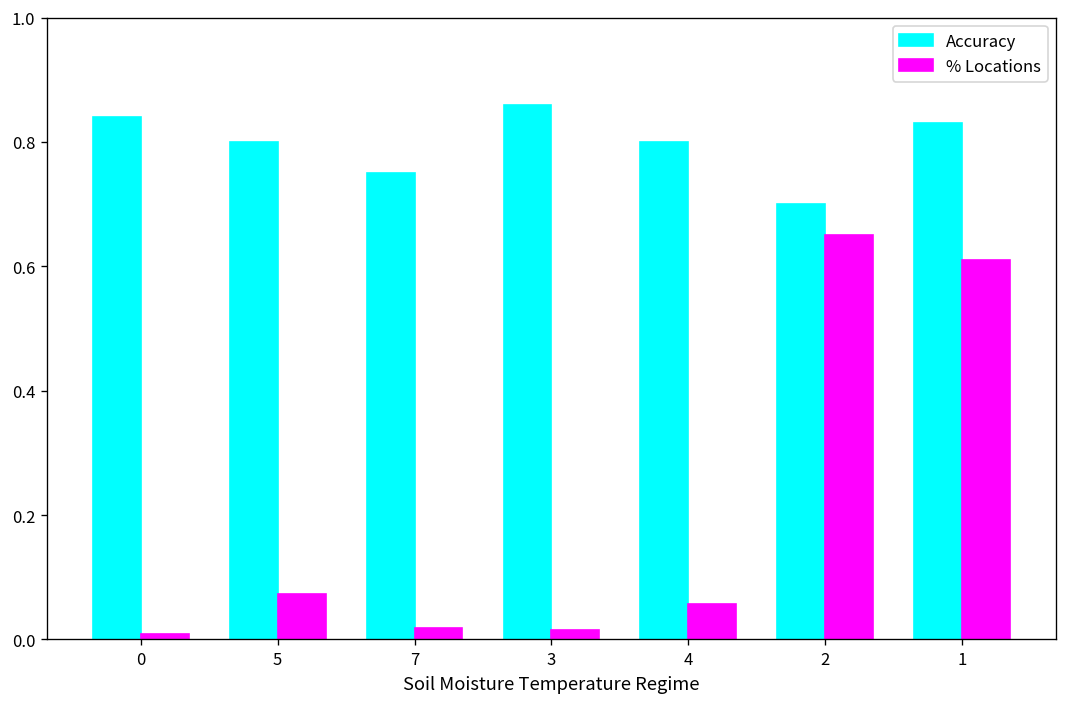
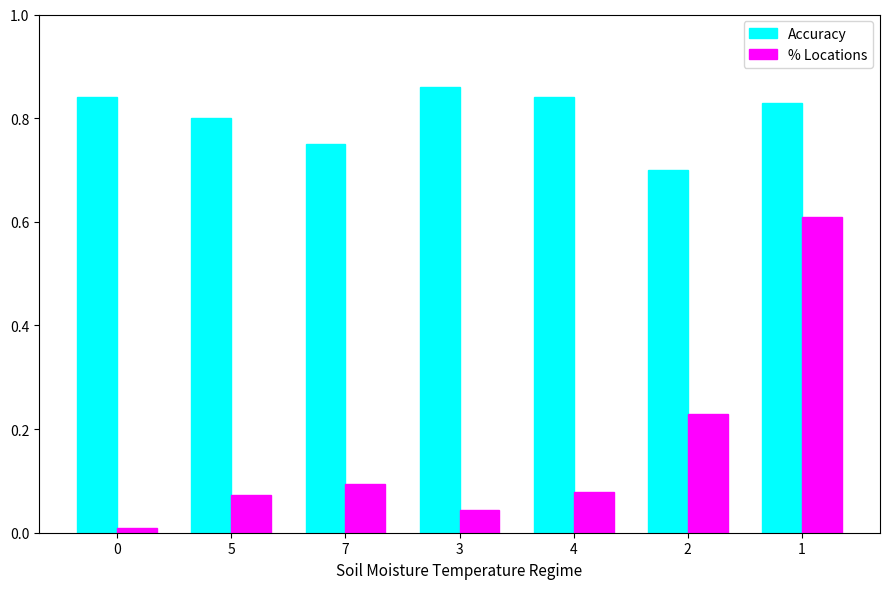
  {
    "Accuracy": {
      "0": 0.84,
      "5": 0.80,
      "7": 0.75,
      "3": 0.86,
-     "4": 0.80,
+     "4": 0.84,
      "2": 0.70,
      "1": 0.83
    },
    "% Locations": {
      "0": 0.01,
      "5": 0.07,
-     "7": 0.02,
-     "3": 0.02,
-     "4": 0.06,
-     "2": 0.65,
+     "7": 0.09,
+     "3": 0.04,
+     "4": 0.08,
+     "2": 0.23,
      "1": 0.61
    }
  }
